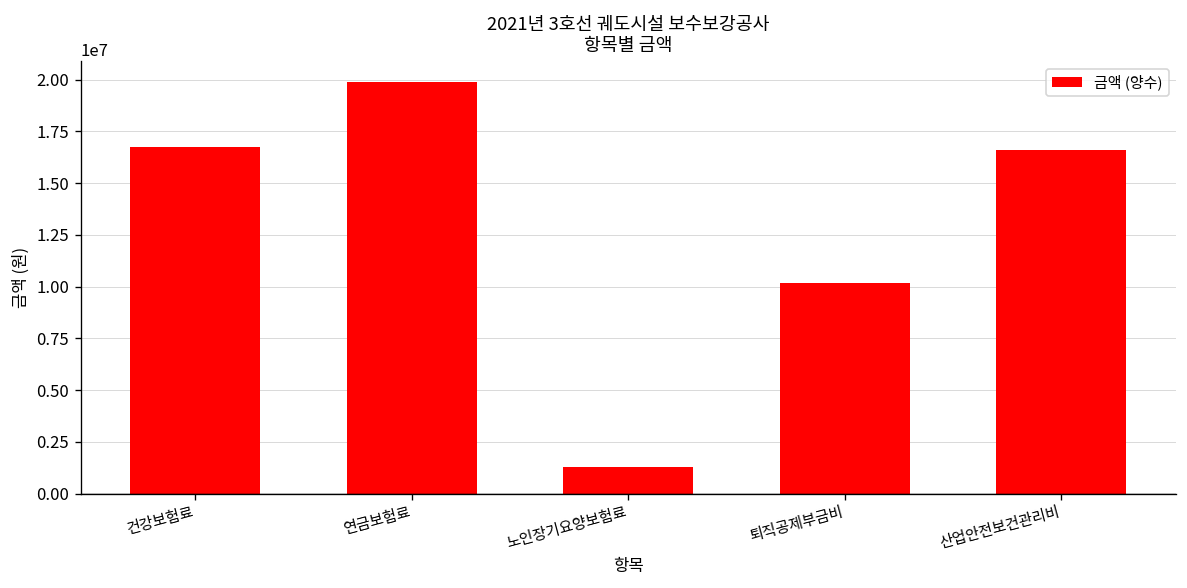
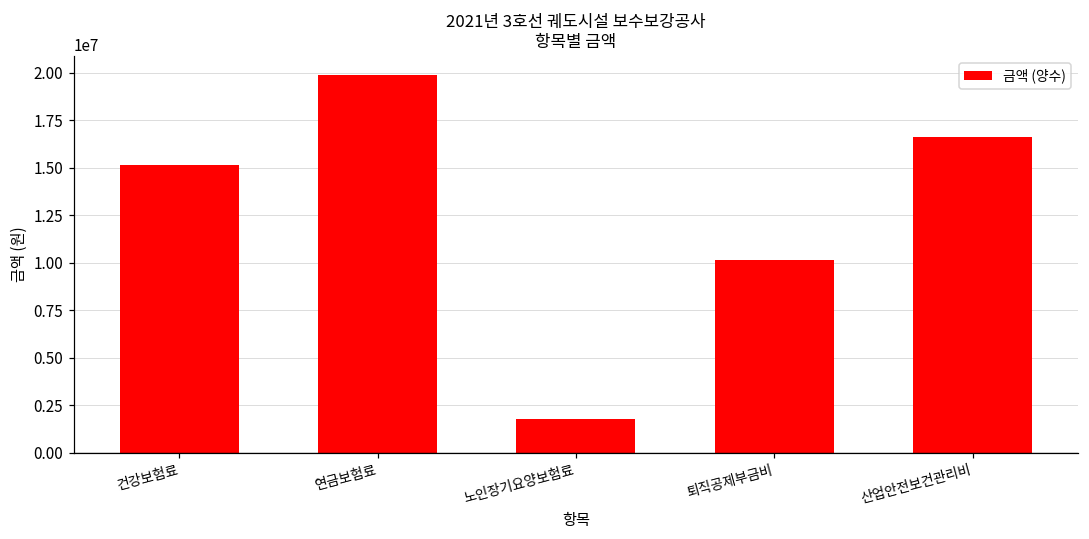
  {
-   "건강보험료": 16800000,
+   "건강보험료": 15200000,
    "연금보험료": 19900000,
-   "노인장기요양보험료": 1300000,
+   "노인장기요양보험료": 1700000,
    "퇴직공제부금비": 10200000,
    "산업안전보건관리비": 16600000
  }
